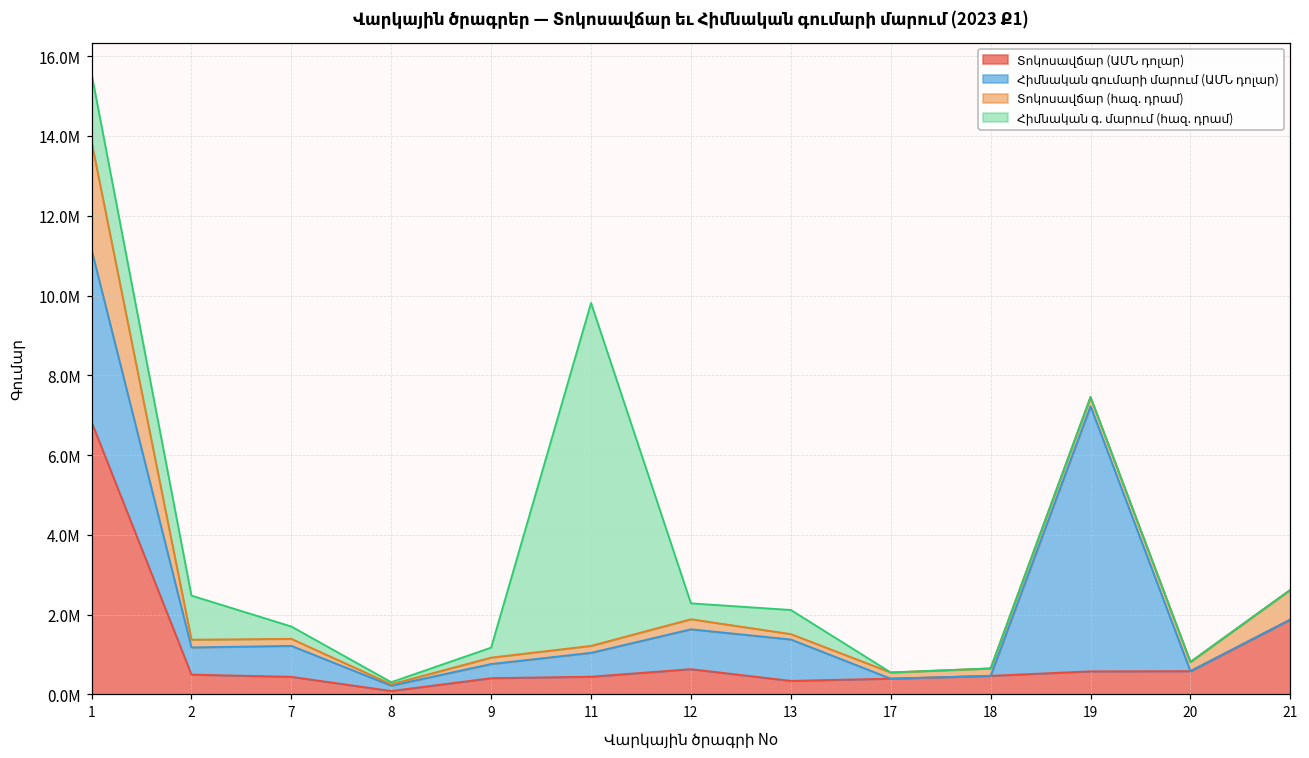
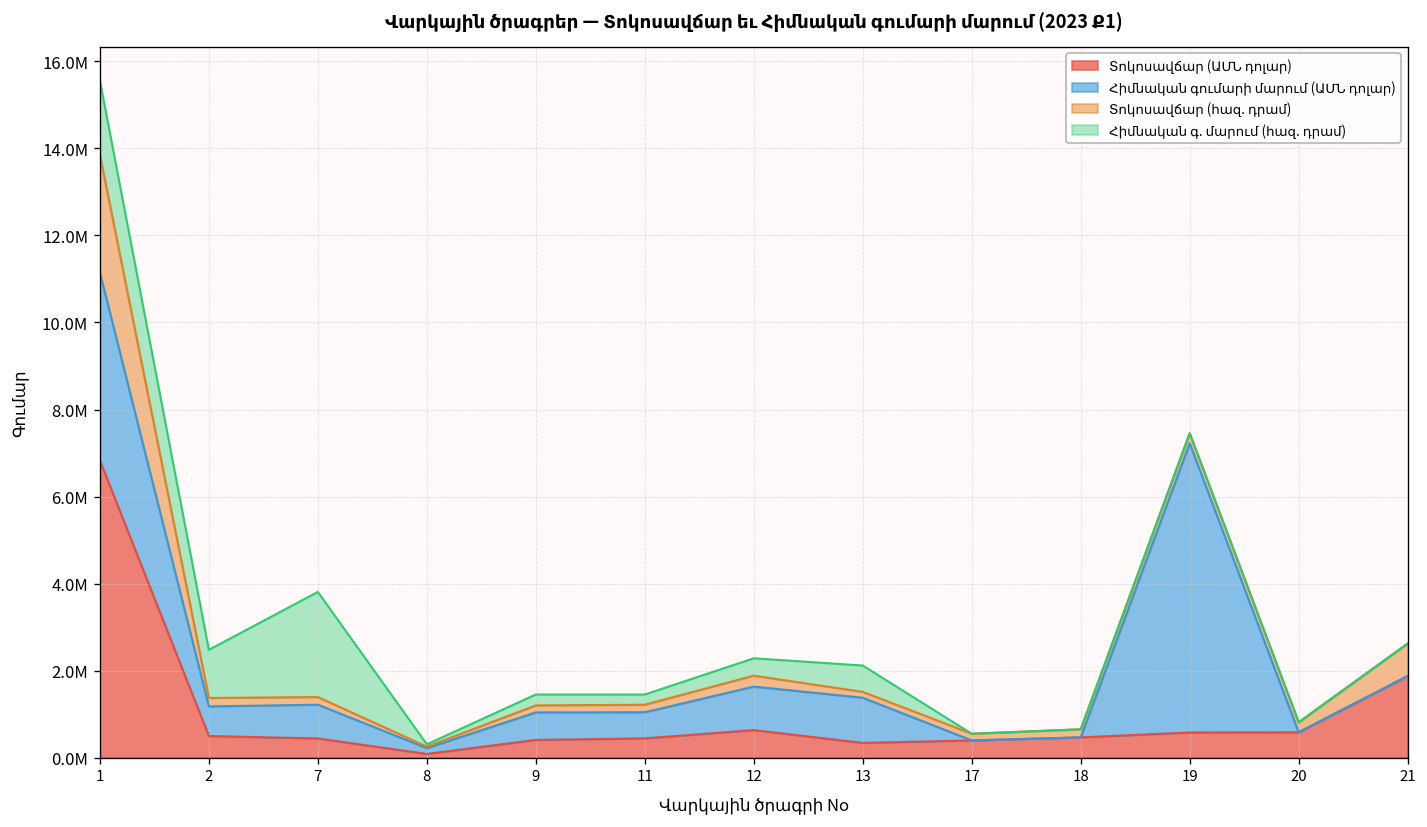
  {
    "Հիմնական գումարի մարում (ԱՄՆ դոլար)": {
      "1": 4300000,
      "2": 700000,
      "7": 800000,
-     "9": 400000,
+     "9": 600000,
      "11": 600000,
      "12": 1000000,
      "13": 1000000,
      "19": 6600000
    },
    "Հիմնական գ. մարում (հազ. դրամ)": {
      "1": 1700000,
      "2": 1100000,
-     "7": 300000,
+     "7": 2400000,
      "9": 300000,
-     "11": 8600000,
+     "11": 200000,
      "12": 400000,
      "13": 600000
    }
  }
